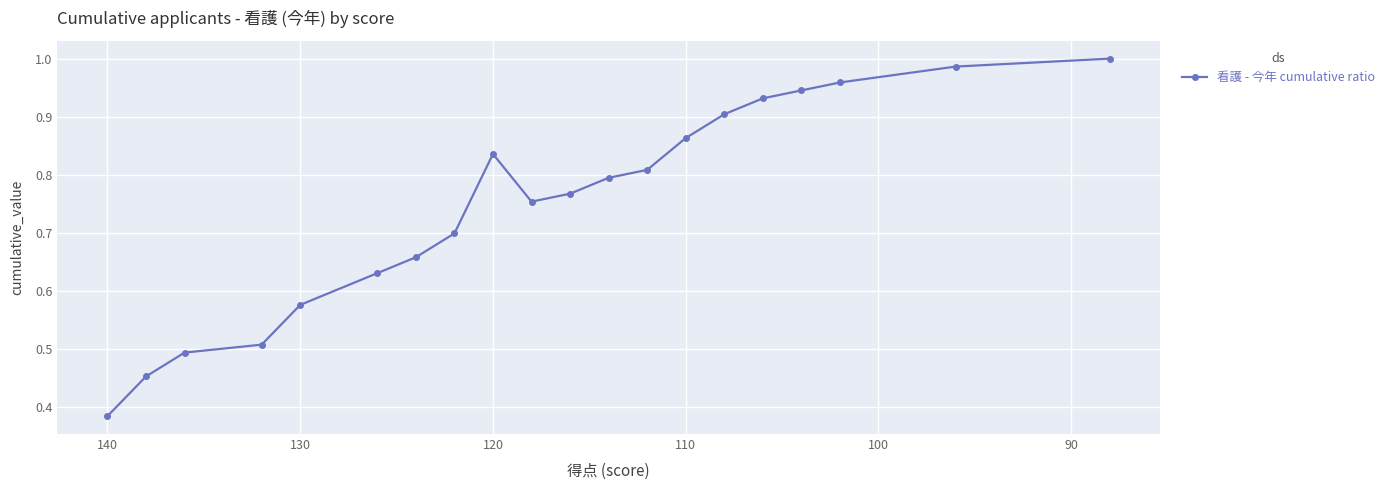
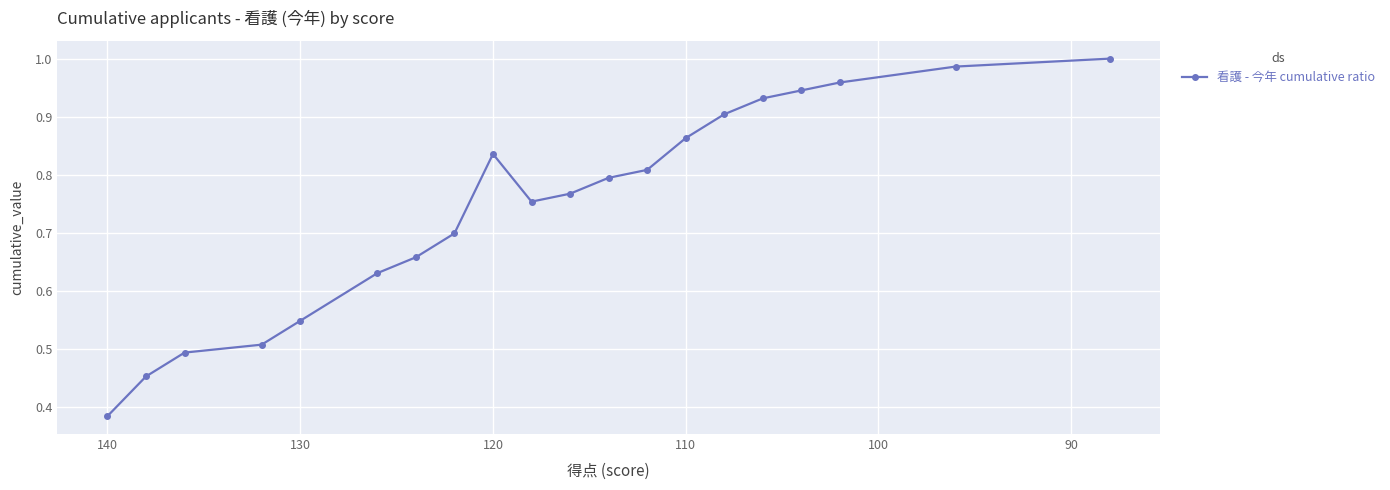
  {
    "140": 0.38,
-   "130": 0.58,
+   "130": 0.55,
    "120": 0.84,
    "110": 0.86
  }
